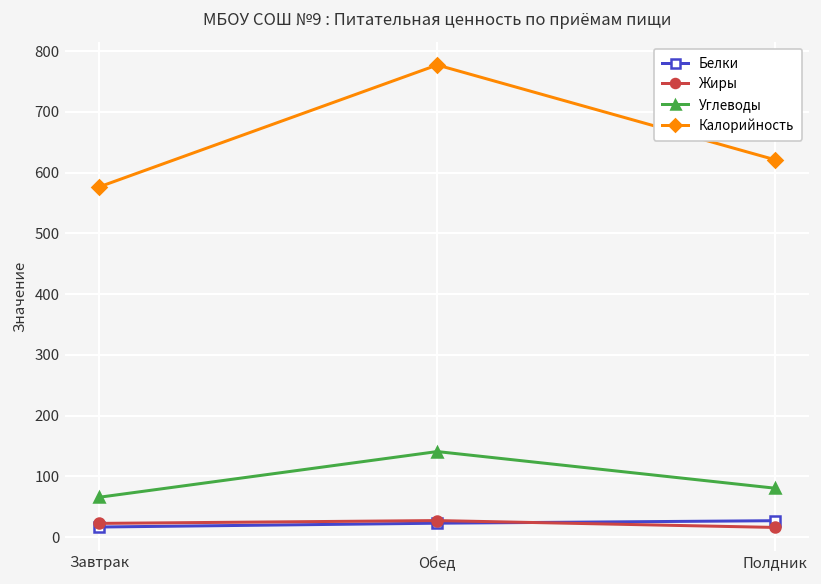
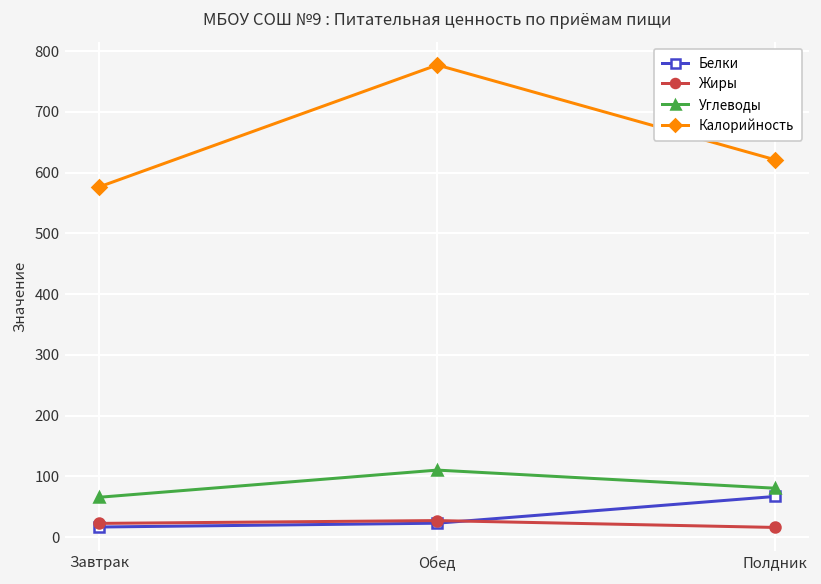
  {
    "Белки": {
      "Завтрак": 20,
-     "Полдник": 30
+     "Полдник": 70
    },
    "Жиры": {
      "Завтрак": 20,
      "Полдник": 20
    },
    "Углеводы": {
      "Завтрак": 70,
-     "Обед": 140,
+     "Обед": 110,
      "Полдник": 80
    },
    "Калорийность": {
      "Завтрак": 580,
      "Обед": 780,
      "Полдник": 620
    }
  }
